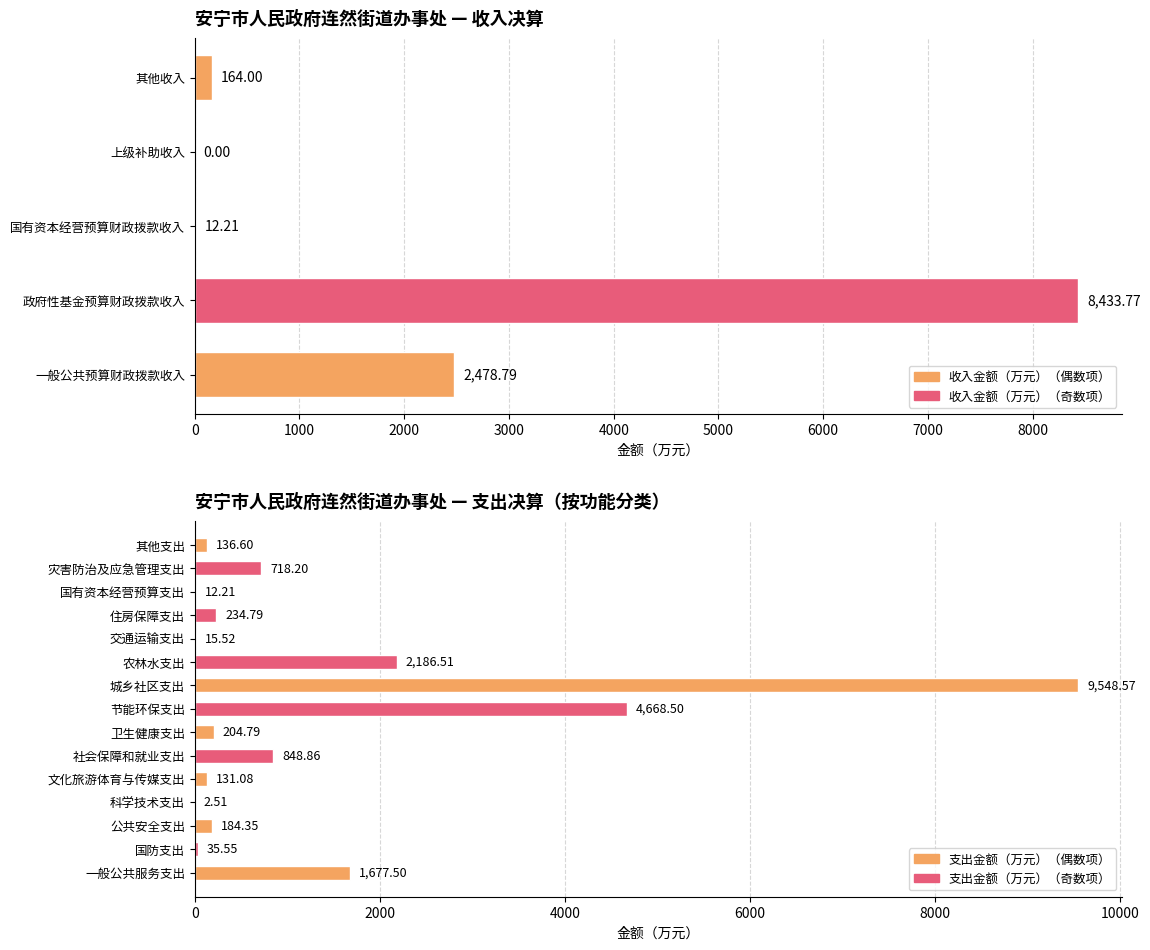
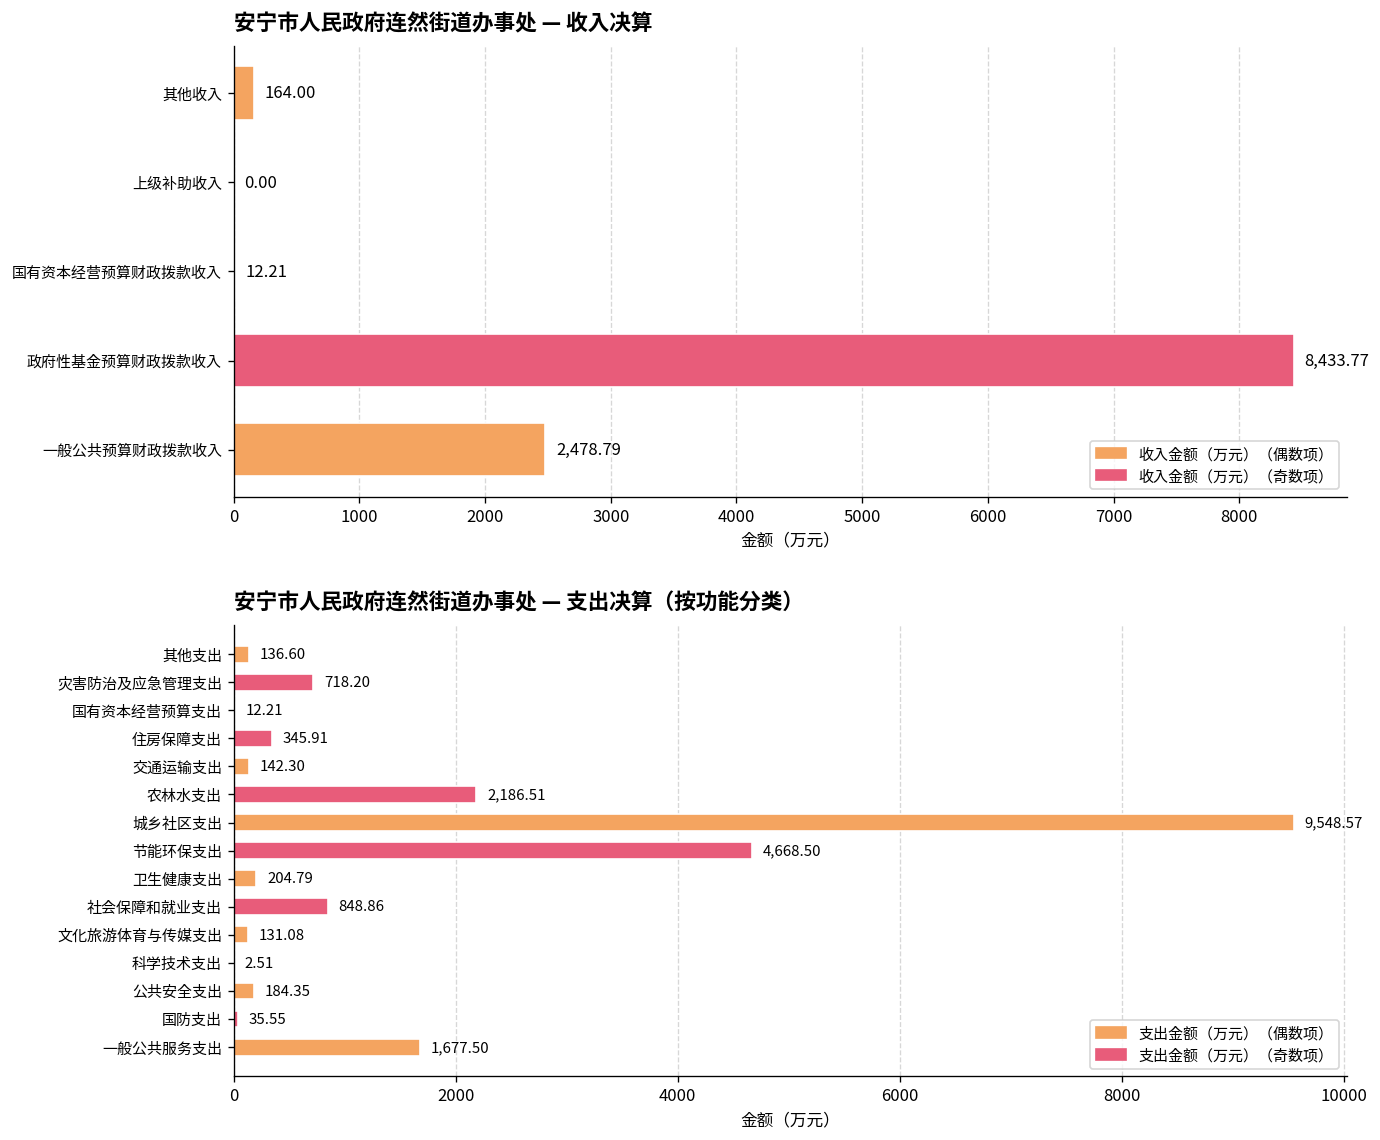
  {
    "安宁市人民政府连然街道办事处 — 收入决算": {
      "其他收入": "164.00",
      "上级补助收入": "0.00",
      "国有资本经营预算财政拨款收入": "12.21",
      "政府性基金预算财政拨款收入": "8,433.77",
      "一般公共预算财政拨款收入": "2,478.79"
    },
    "安宁市人民政府连然街道办事处 — 支出决算（按功能分类）": {
      "其他支出": "136.60",
      "灾害防治及应急管理支出": "718.20",
      "国有资本经营预算支出": "12.21",
-     "住房保障支出": "234.79",
-     "交通运输支出": "15.52",
+     "住房保障支出": "345.91",
+     "交通运输支出": "142.30",
      "农林水支出": "2,186.51",
      "城乡社区支出": "9,548.57",
      "节能环保支出": "4,668.50",
      "卫生健康支出": "204.79",
      "社会保障和就业支出": "848.86",
      "文化旅游体育与传媒支出": "131.08",
      "科学技术支出": "2.51",
      "公共安全支出": "184.35",
      "国防支出": "35.55",
      "一般公共服务支出": "1,677.50"
    }
  }
